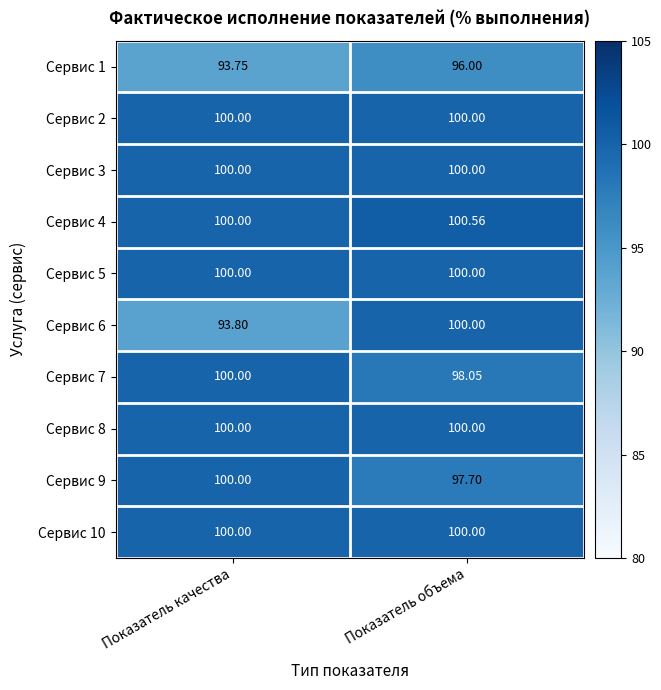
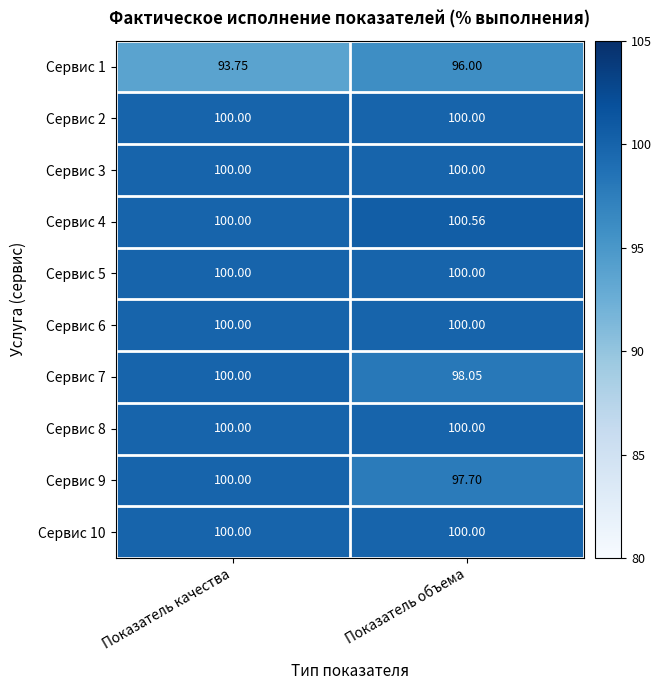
  {
    "Сервис 1": {
      "Показатель качества": 93.75,
      "Показатель объема": 96.00
    },
    "Сервис 2": {
      "Показатель качества": 100.00,
      "Показатель объема": 100.00
    },
    "Сервис 3": {
      "Показатель качества": 100.00,
      "Показатель объема": 100.00
    },
    "Сервис 4": {
      "Показатель качества": 100.00,
      "Показатель объема": 100.56
    },
    "Сервис 5": {
      "Показатель качества": 100.00,
      "Показатель объема": 100.00
    },
    "Сервис 6": {
-     "Показатель качества": 93.80,
+     "Показатель качества": 100.00,
      "Показатель объема": 100.00
    },
    "Сервис 7": {
      "Показатель качества": 100.00,
      "Показатель объема": 98.05
    },
    "Сервис 8": {
      "Показатель качества": 100.00,
      "Показатель объема": 100.00
    },
    "Сервис 9": {
      "Показатель качества": 100.00,
      "Показатель объема": 97.70
    },
    "Сервис 10": {
      "Показатель качества": 100.00,
      "Показатель объема": 100.00
    }
  }
